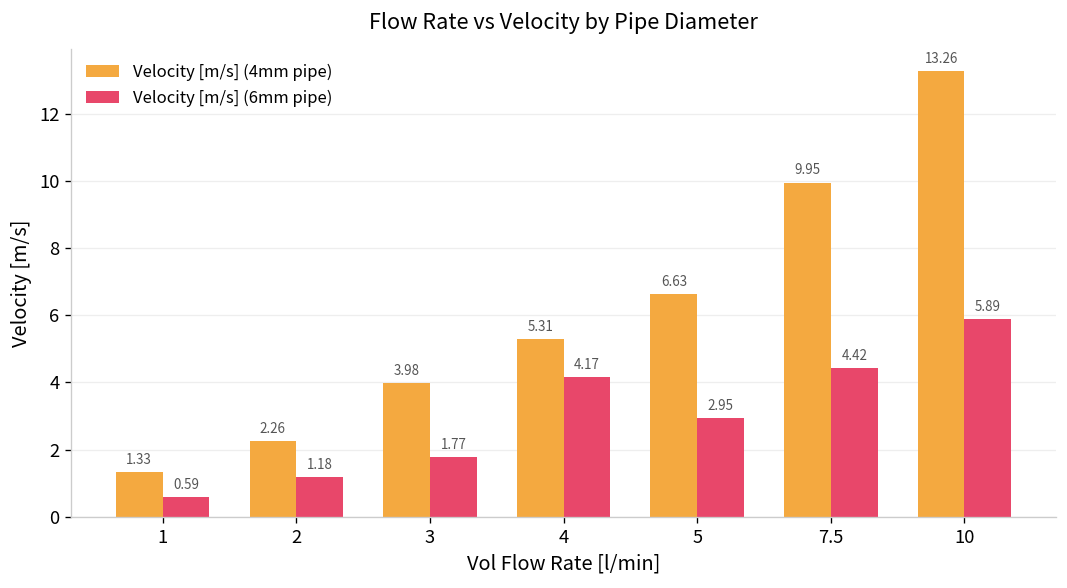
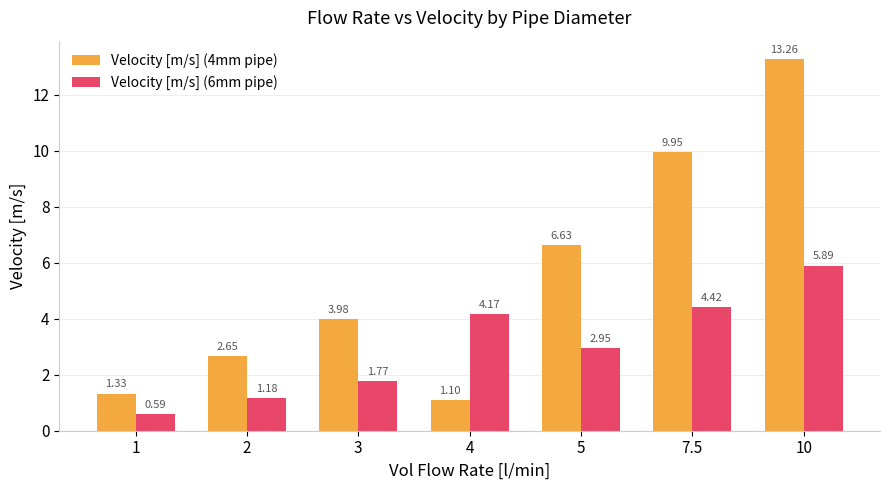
  {
    "Velocity [m/s] (4mm pipe)": {
      "1": 1.33,
-     "2": 2.26,
+     "2": 2.65,
      "3": 3.98,
-     "4": 5.31,
+     "4": 1.10,
      "5": 6.63,
      "7.5": 9.95,
      "10": 13.26
    },
    "Velocity [m/s] (6mm pipe)": {
      "1": 0.59,
      "2": 1.18,
      "3": 1.77,
      "4": 4.17,
      "5": 2.95,
      "7.5": 4.42,
      "10": 5.89
    }
  }
